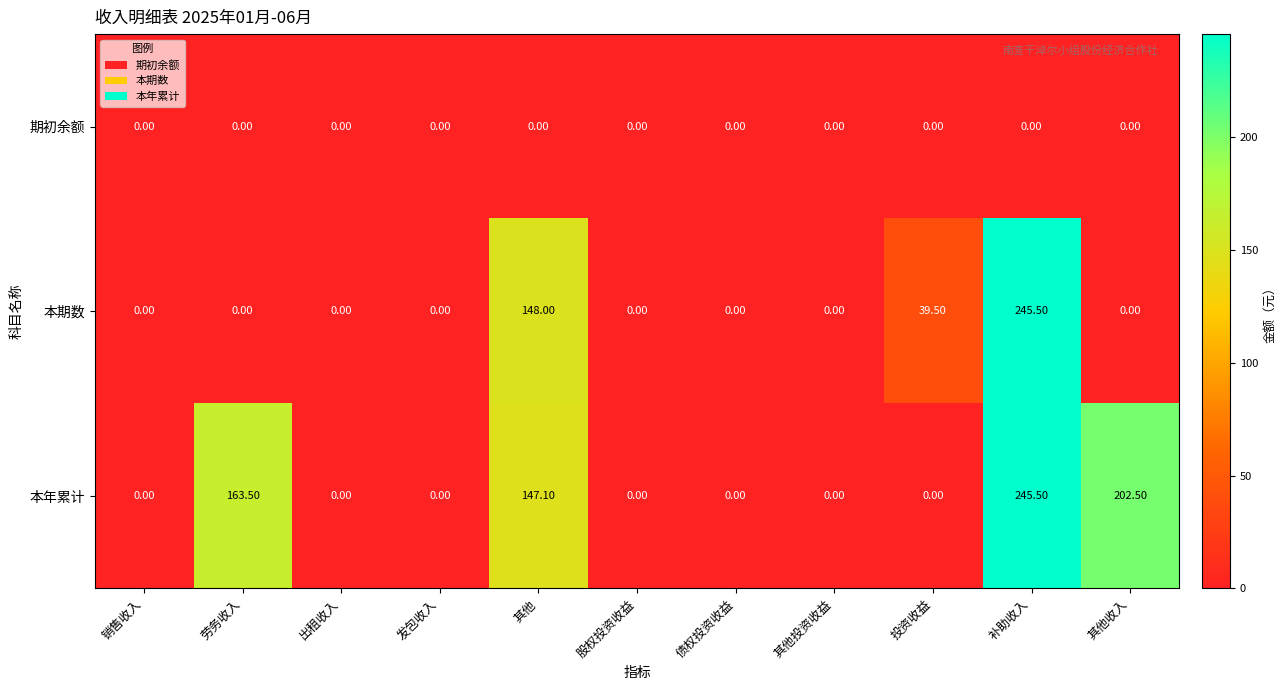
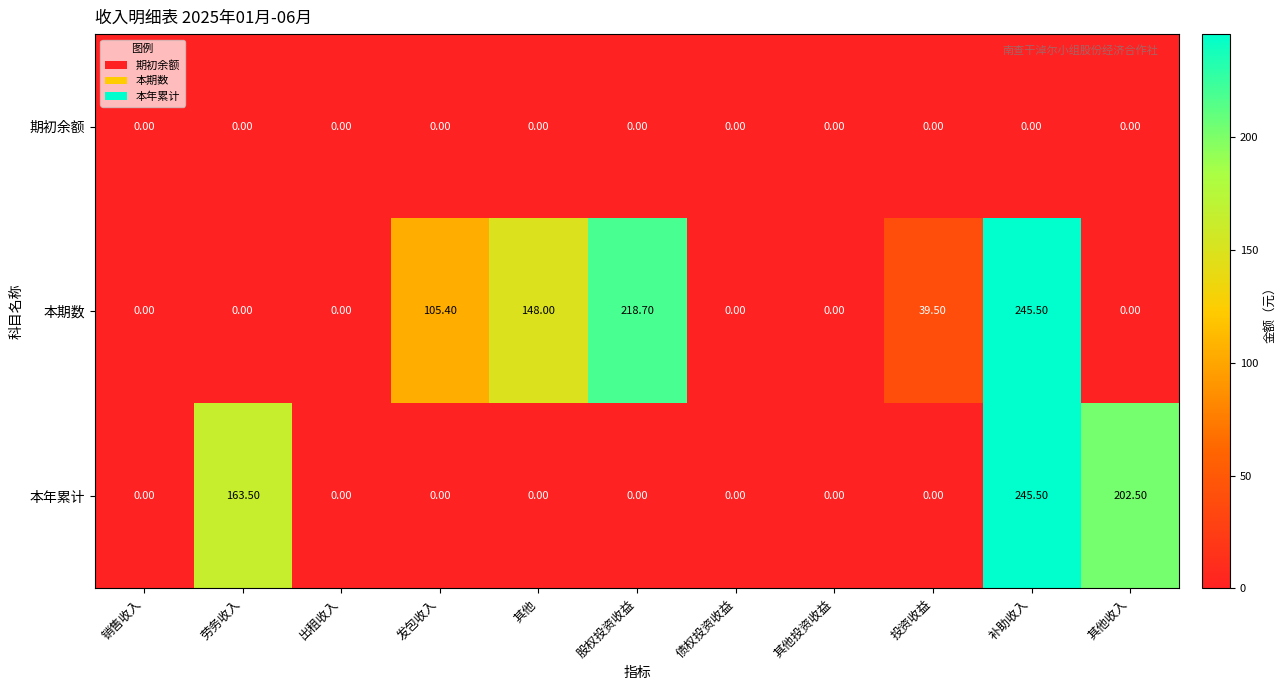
  {
    "期初余额": {
      "销售收入": 0.00,
      "劳务收入": 0.00,
      "出租收入": 0.00,
      "发包收入": 0.00,
      "其他": 0.00,
      "股权投资收益": 0.00,
      "债权投资收益": 0.00,
      "其他投资收益": 0.00,
      "投资收益": 0.00,
      "其他收入": 0.00
    },
    "本期数": {
      "销售收入": 0.00,
      "劳务收入": 0.00,
      "出租收入": 0.00,
-     "发包收入": 0.00,
+     "发包收入": 105.40,
      "其他": 148.00,
-     "股权投资收益": 0.00,
+     "股权投资收益": 218.70,
      "债权投资收益": 0.00,
      "其他投资收益": 0.00,
      "投资收益": 39.50,
      "补助收入": 245.50,
      "其他收入": 0.00
    },
    "本年累计": {
      "销售收入": 0.00,
      "劳务收入": 163.50,
      "出租收入": 0.00,
      "发包收入": 0.00,
-     "其他": 147.10,
+     "其他": 0.00,
      "股权投资收益": 0.00,
      "债权投资收益": 0.00,
      "其他投资收益": 0.00,
      "投资收益": 0.00,
      "补助收入": 245.50,
      "其他收入": 202.50
    }
  }
